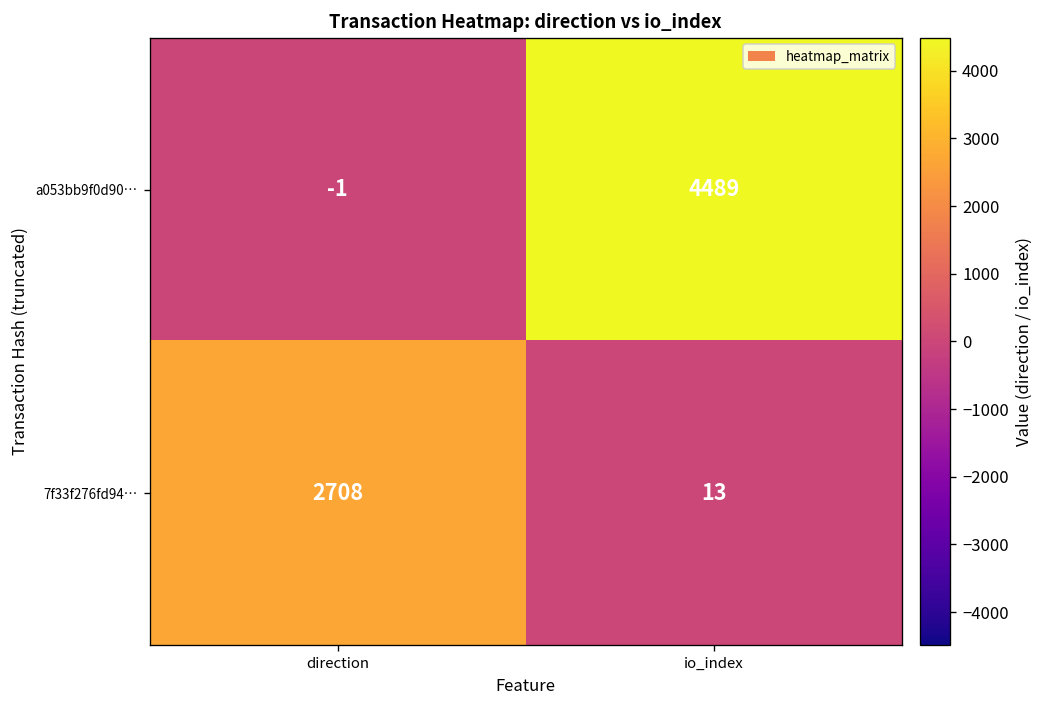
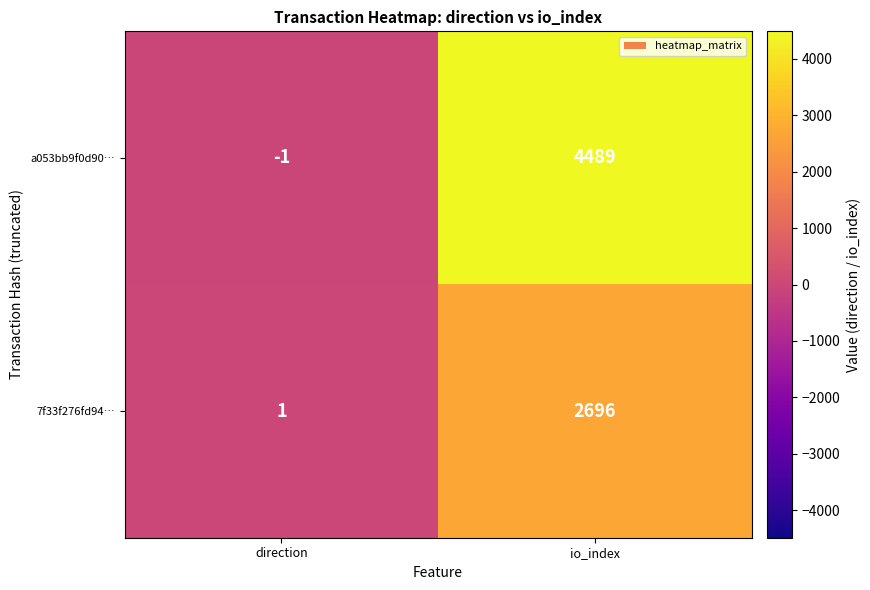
  {
    "a053bb9f0d90…": {
      "direction": -1,
      "io_index": 4489
    },
    "7f33f276fd94…": {
-     "direction": 2708,
-     "io_index": 13
+     "direction": 1,
+     "io_index": 2696
    }
  }
